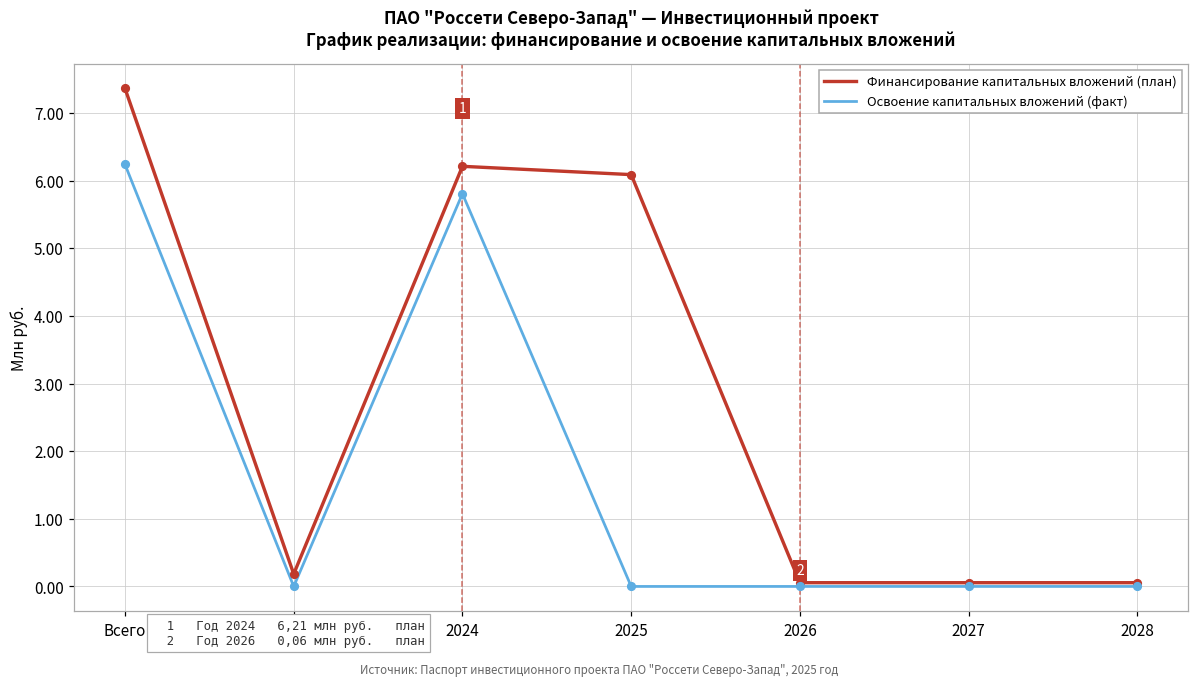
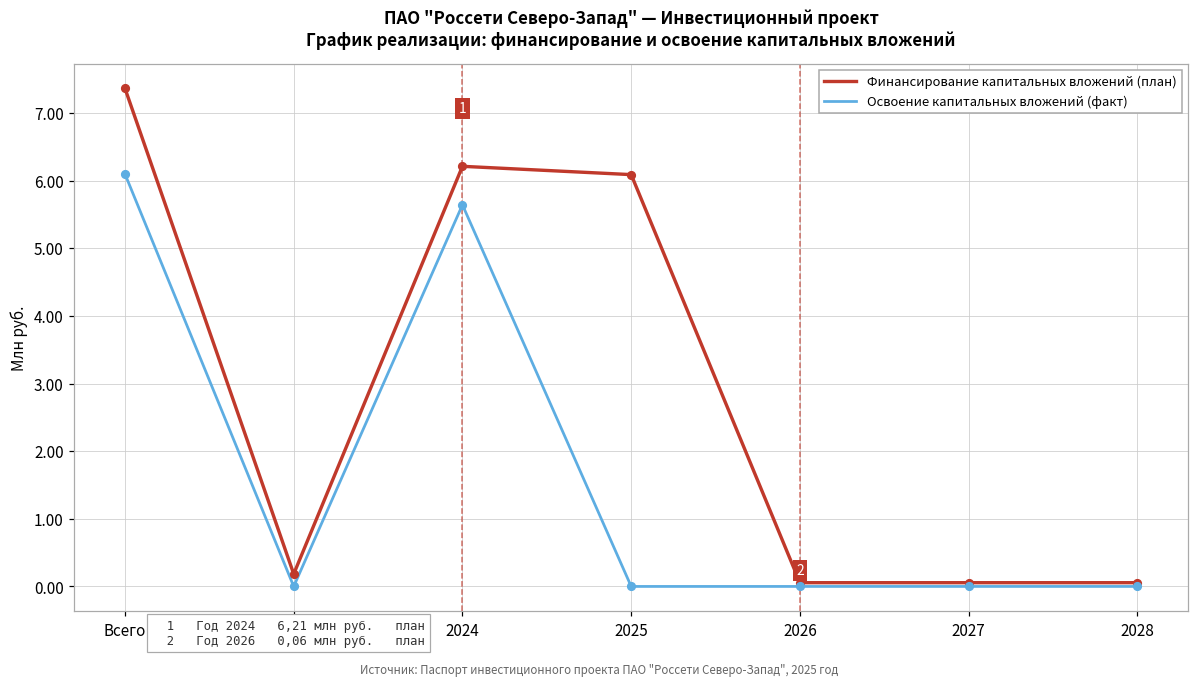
  {
    "Финансирование капитальных вложений (план)": {
      "Всего": 7.4,
      "Остаток": 0.2,
      "2024": 6.2,
      "2025": 6.1,
      "2027": 0.1,
      "2028": 0.1
    },
    "Освоение капитальных вложений (факт)": {
-     "Всего": 6.2,
+     "Всего": 6.1,
      "Остаток": 0.0,
-     "2024": 5.8,
+     "2024": 5.6,
      "2025": 0.0,
      "2026": 0.0,
      "2027": 0.0,
      "2028": 0.0
    }
  }
